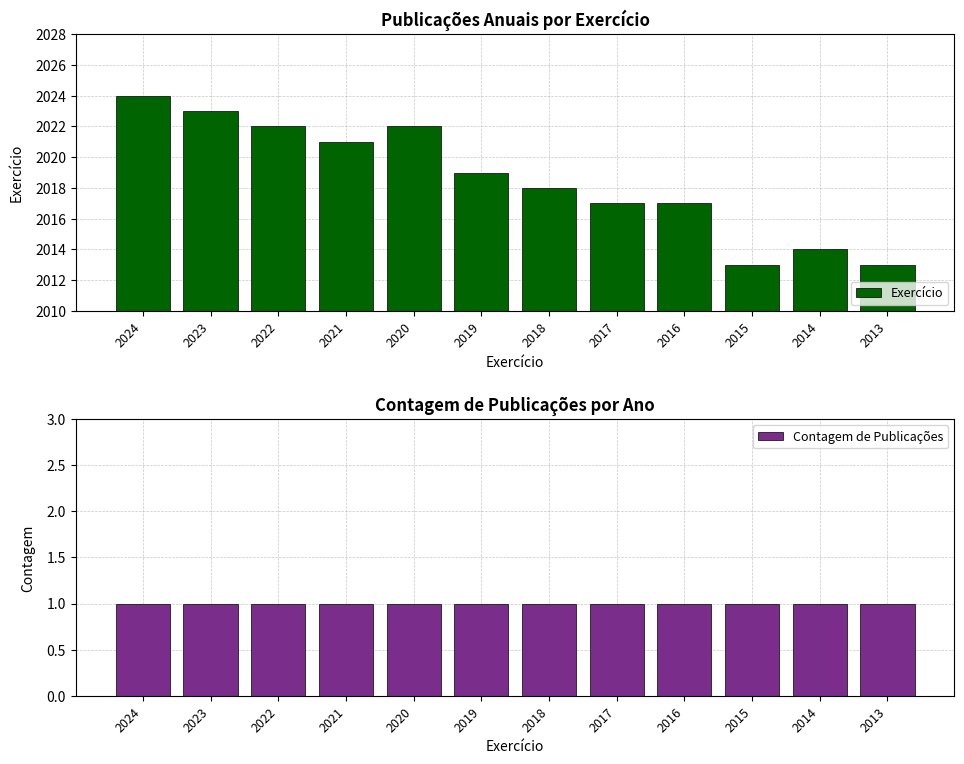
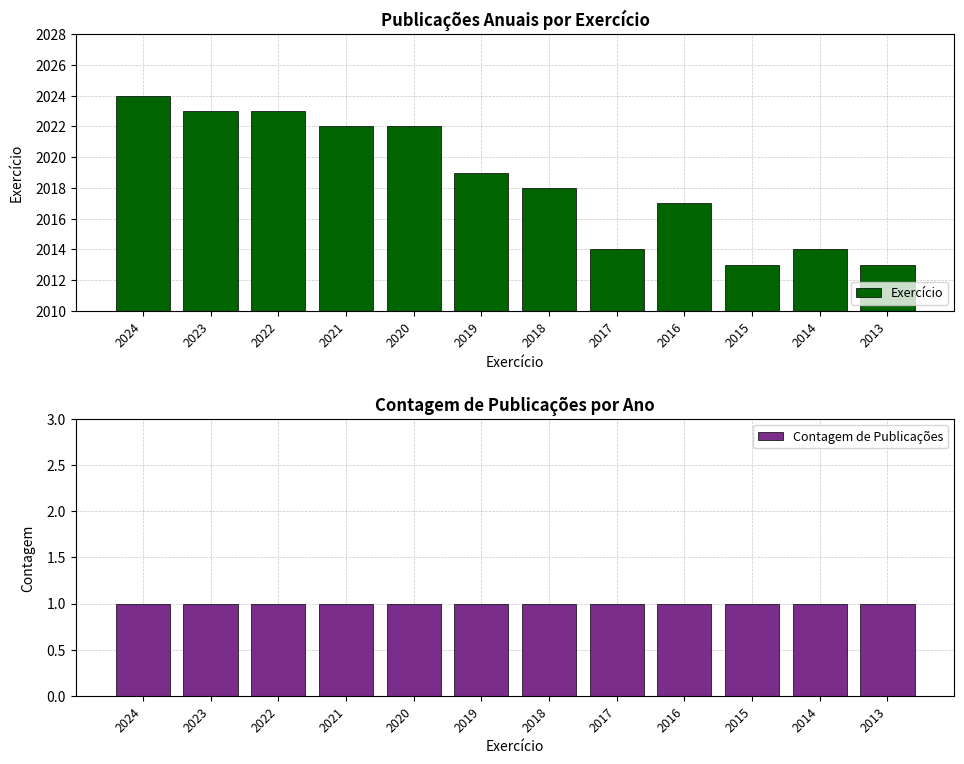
  {
    "Publicações Anuais por Exercício": {
      "2024": 2024,
      "2023": 2023,
-     "2022": 2022,
-     "2021": 2021,
+     "2022": 2023,
+     "2021": 2022,
      "2020": 2022,
      "2019": 2019,
      "2018": 2018,
-     "2017": 2017,
+     "2017": 2014,
      "2016": 2017,
      "2015": 2013,
      "2014": 2014,
      "2013": 2013
    },
    "Contagem de Publicações por Ano": {
      "2024": 1.0,
      "2023": 1.0,
      "2022": 1.0,
      "2021": 1.0,
      "2020": 1.0,
      "2019": 1.0,
      "2018": 1.0,
      "2017": 1.0,
      "2016": 1.0,
      "2015": 1.0,
      "2014": 1.0,
      "2013": 1.0
    }
  }
